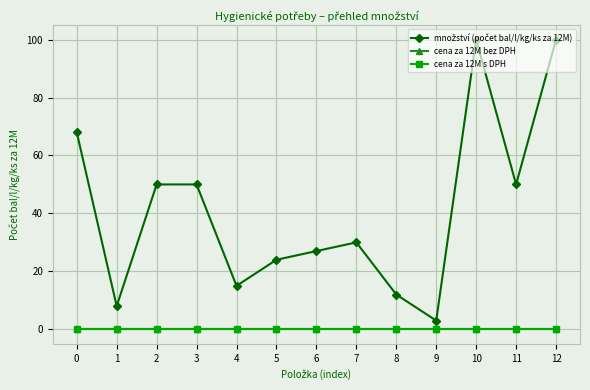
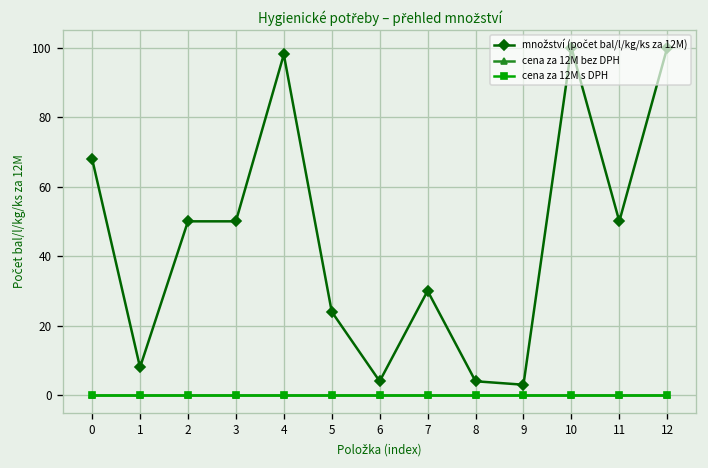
  {
    "množství (počet bal/l/kg/ks za 12M)": {
      "0": 68,
      "1": 8,
      "2": 50,
      "3": 50,
-     "4": 15,
+     "4": 98,
      "5": 24,
-     "6": 27,
+     "6": 4,
      "7": 30,
-     "8": 12,
+     "8": 4,
      "9": 3,
      "11": 50
    },
    "cena za 12M s DPH": {
      "0": 0,
      "1": 0,
      "2": 0,
      "3": 0,
      "4": 0,
      "5": 0,
      "6": 0,
      "7": 0,
      "8": 0,
      "9": 0,
      "10": 0,
      "11": 0,
      "12": 0
    }
  }
